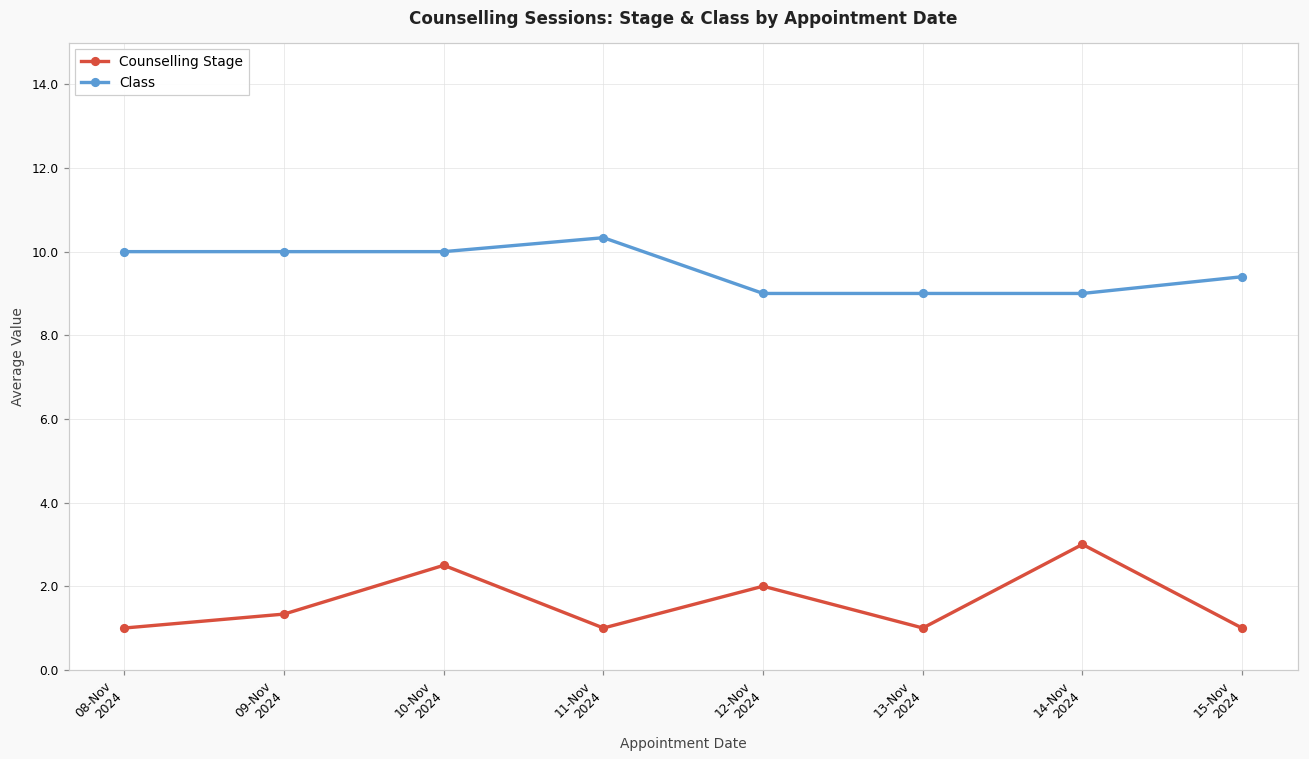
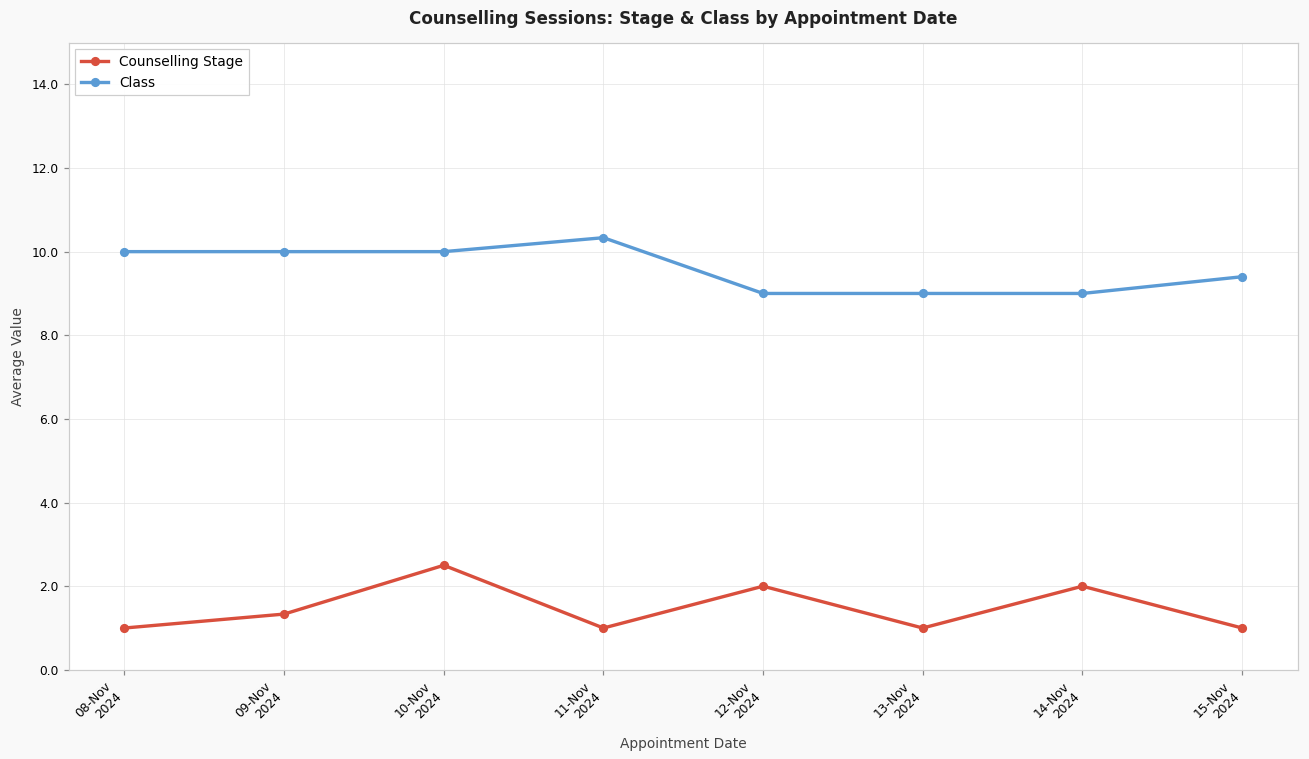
  {
    "Counselling Stage": {
      "08-Nov 2024": 1,
      "09-Nov 2024": 1.3,
      "10-Nov 2024": 2.5,
      "11-Nov 2024": 1,
      "12-Nov 2024": 2,
      "13-Nov 2024": 1,
-     "14-Nov 2024": 3,
+     "14-Nov 2024": 2,
      "15-Nov 2024": 1
    },
    "Class": {
      "08-Nov 2024": 10,
      "09-Nov 2024": 10,
      "10-Nov 2024": 10,
      "11-Nov 2024": 10.3,
      "12-Nov 2024": 9,
      "13-Nov 2024": 9,
      "14-Nov 2024": 9,
      "15-Nov 2024": 9.4
    }
  }
